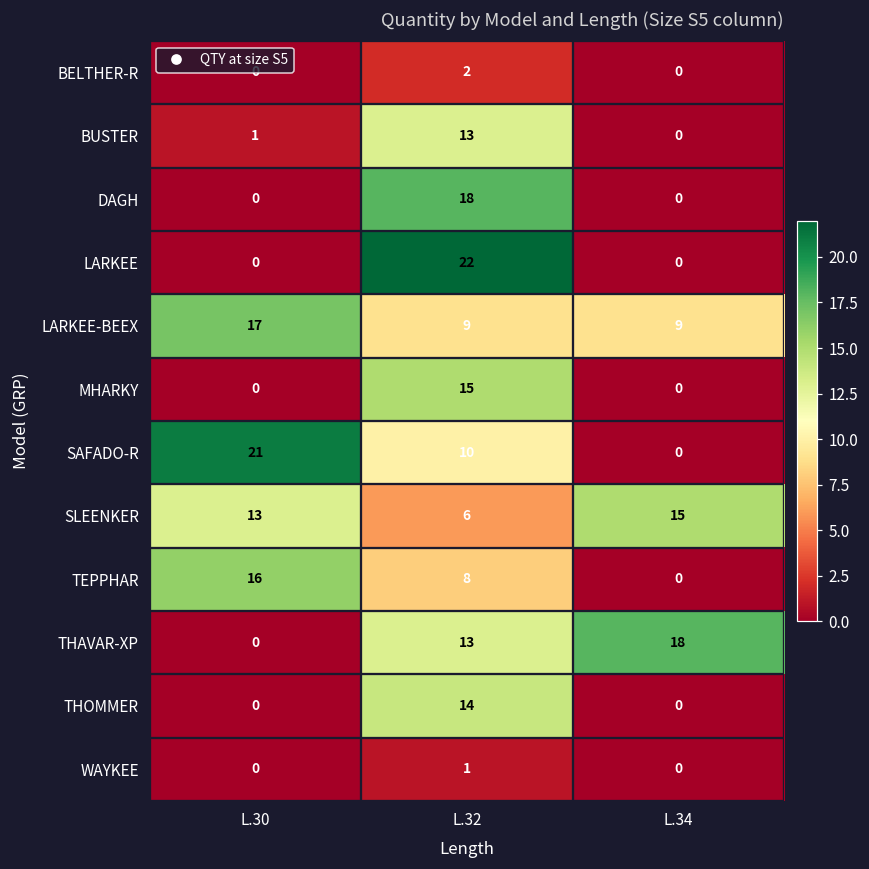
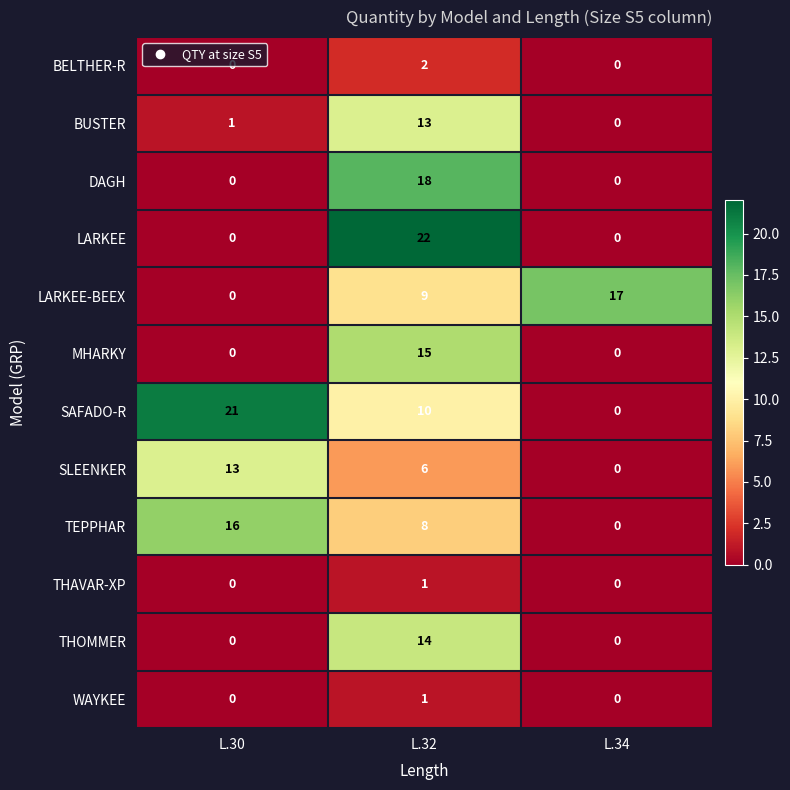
  {
    "BELTHER-R": {
      "L.32": 2,
      "L.34": 0
    },
    "BUSTER": {
      "L.30": 1,
      "L.32": 13,
      "L.34": 0
    },
    "DAGH": {
      "L.30": 0,
      "L.32": 18,
      "L.34": 0
    },
    "LARKEE": {
      "L.30": 0,
      "L.32": 22,
      "L.34": 0
    },
    "LARKEE-BEEX": {
-     "L.30": 17,
+     "L.30": 0,
      "L.32": 9,
-     "L.34": 9
+     "L.34": 17
    },
    "MHARKY": {
      "L.30": 0,
      "L.32": 15,
      "L.34": 0
    },
    "SAFADO-R": {
      "L.30": 21,
      "L.32": 10,
      "L.34": 0
    },
    "SLEENKER": {
      "L.30": 13,
      "L.32": 6,
-     "L.34": 15
+     "L.34": 0
    },
    "TEPPHAR": {
      "L.30": 16,
      "L.32": 8,
      "L.34": 0
    },
    "THAVAR-XP": {
      "L.30": 0,
-     "L.32": 13,
-     "L.34": 18
+     "L.32": 1,
+     "L.34": 0
    },
    "THOMMER": {
      "L.30": 0,
      "L.32": 14,
      "L.34": 0
    },
    "WAYKEE": {
      "L.30": 0,
      "L.32": 1,
      "L.34": 0
    }
  }
